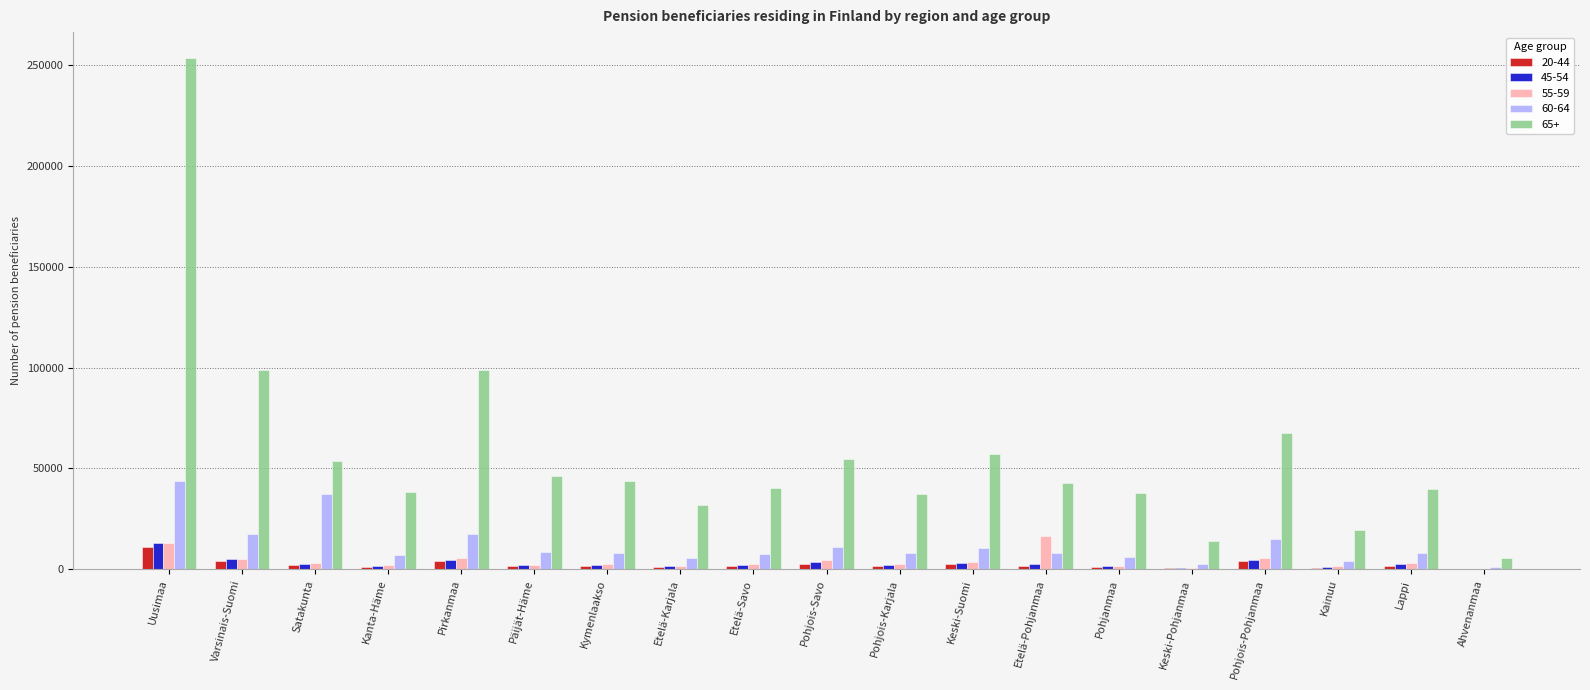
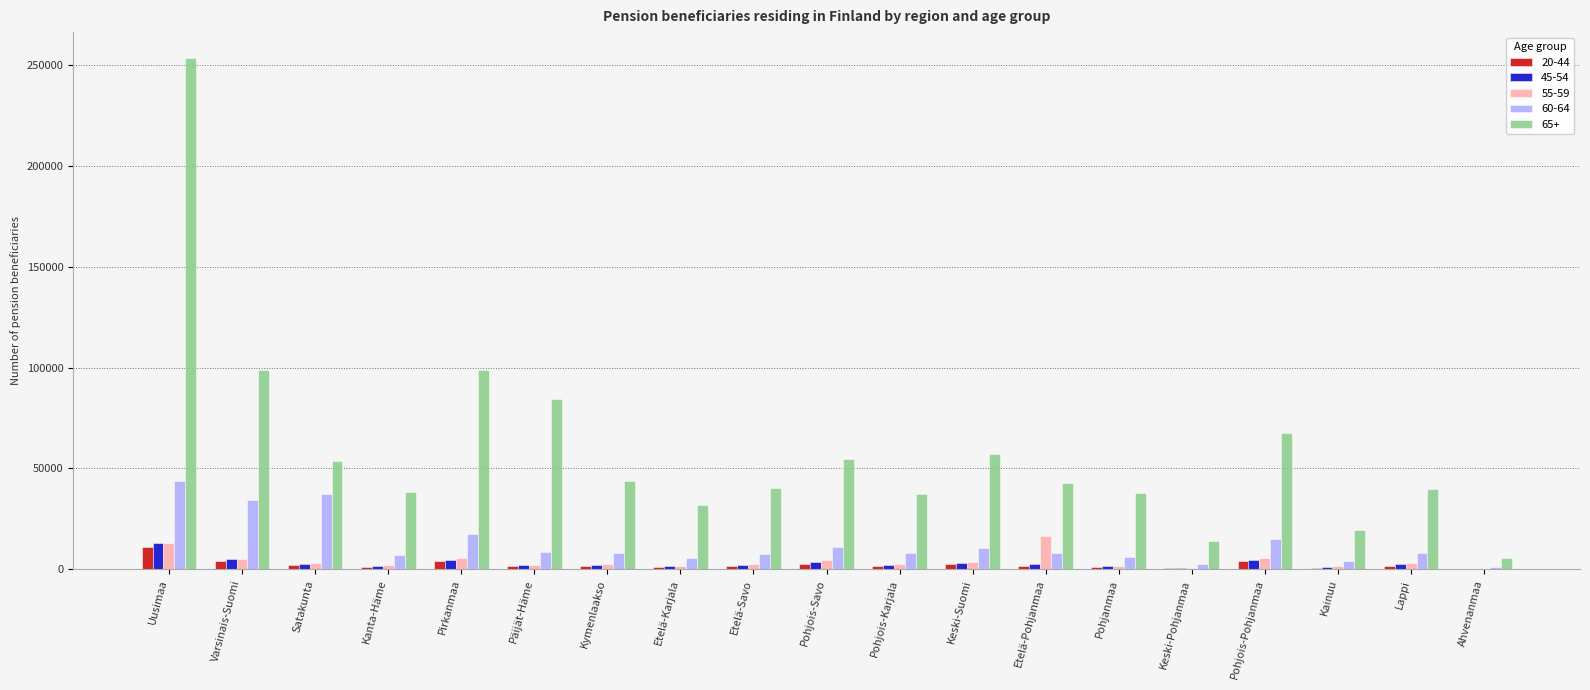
  {
    "20-44": {
      "Uusimaa": 11000,
      "Varsinais-Suomi": 4000,
      "Satakunta": 2000,
      "Kanta-Häme": 1000,
      "Pirkanmaa": 4000,
      "Päijät-Häme": 2000,
      "Kymenlaakso": 2000,
      "Etelä-Savo": 1000,
      "Pohjois-Savo": 3000,
      "Pohjois-Karjala": 1000,
      "Keski-Suomi": 3000,
      "Etelä-Pohjanmaa": 2000,
      "Pohjanmaa": 1000,
      "Pohjois-Pohjanmaa": 4000,
      "Lappi": 2000
    },
    "45-54": {
      "Uusimaa": 13000,
      "Varsinais-Suomi": 5000,
      "Satakunta": 2000,
      "Kanta-Häme": 2000,
      "Pirkanmaa": 5000,
      "Päijät-Häme": 2000,
      "Kymenlaakso": 2000,
      "Etelä-Karjala": 2000,
      "Etelä-Savo": 2000,
      "Pohjois-Savo": 4000,
      "Pohjois-Karjala": 2000,
      "Keski-Suomi": 3000,
      "Etelä-Pohjanmaa": 2000,
      "Pohjanmaa": 1000,
      "Pohjois-Pohjanmaa": 5000,
      "Lappi": 3000
    },
    "55-59": {
      "Uusimaa": 13000,
      "Varsinais-Suomi": 5000,
      "Satakunta": 3000,
      "Kanta-Häme": 2000,
      "Pirkanmaa": 5000,
      "Päijät-Häme": 2000,
      "Kymenlaakso": 3000,
      "Etelä-Karjala": 2000,
      "Etelä-Savo": 2000,
      "Pohjois-Savo": 4000,
      "Pohjois-Karjala": 3000,
      "Keski-Suomi": 3000,
      "Etelä-Pohjanmaa": 17000,
      "Pohjanmaa": 2000,
      "Pohjois-Pohjanmaa": 6000,
      "Kainuu": 2000,
      "Lappi": 3000
    },
    "60-64": {
      "Uusimaa": 44000,
-     "Varsinais-Suomi": 17000,
+     "Varsinais-Suomi": 34000,
      "Satakunta": 38000,
      "Kanta-Häme": 7000,
      "Pirkanmaa": 17000,
      "Päijät-Häme": 8000,
      "Kymenlaakso": 8000,
      "Etelä-Karjala": 6000,
      "Etelä-Savo": 8000,
      "Pohjois-Savo": 11000,
      "Pohjois-Karjala": 8000,
      "Keski-Suomi": 11000,
      "Etelä-Pohjanmaa": 8000,
      "Pohjanmaa": 6000,
      "Keski-Pohjanmaa": 3000,
      "Pohjois-Pohjanmaa": 15000,
      "Kainuu": 4000,
      "Lappi": 8000
    },
    "65+": {
      "Uusimaa": 254000,
      "Varsinais-Suomi": 99000,
      "Satakunta": 54000,
      "Kanta-Häme": 38000,
      "Pirkanmaa": 99000,
-     "Päijät-Häme": 46000,
+     "Päijät-Häme": 84000,
      "Kymenlaakso": 44000,
      "Etelä-Karjala": 32000,
      "Etelä-Savo": 40000,
      "Pohjois-Savo": 55000,
      "Pohjois-Karjala": 37000,
      "Keski-Suomi": 57000,
      "Etelä-Pohjanmaa": 43000,
      "Pohjanmaa": 38000,
      "Keski-Pohjanmaa": 14000,
      "Pohjois-Pohjanmaa": 68000,
      "Kainuu": 19000,
      "Lappi": 40000,
      "Ahvenanmaa": 6000
    }
  }
